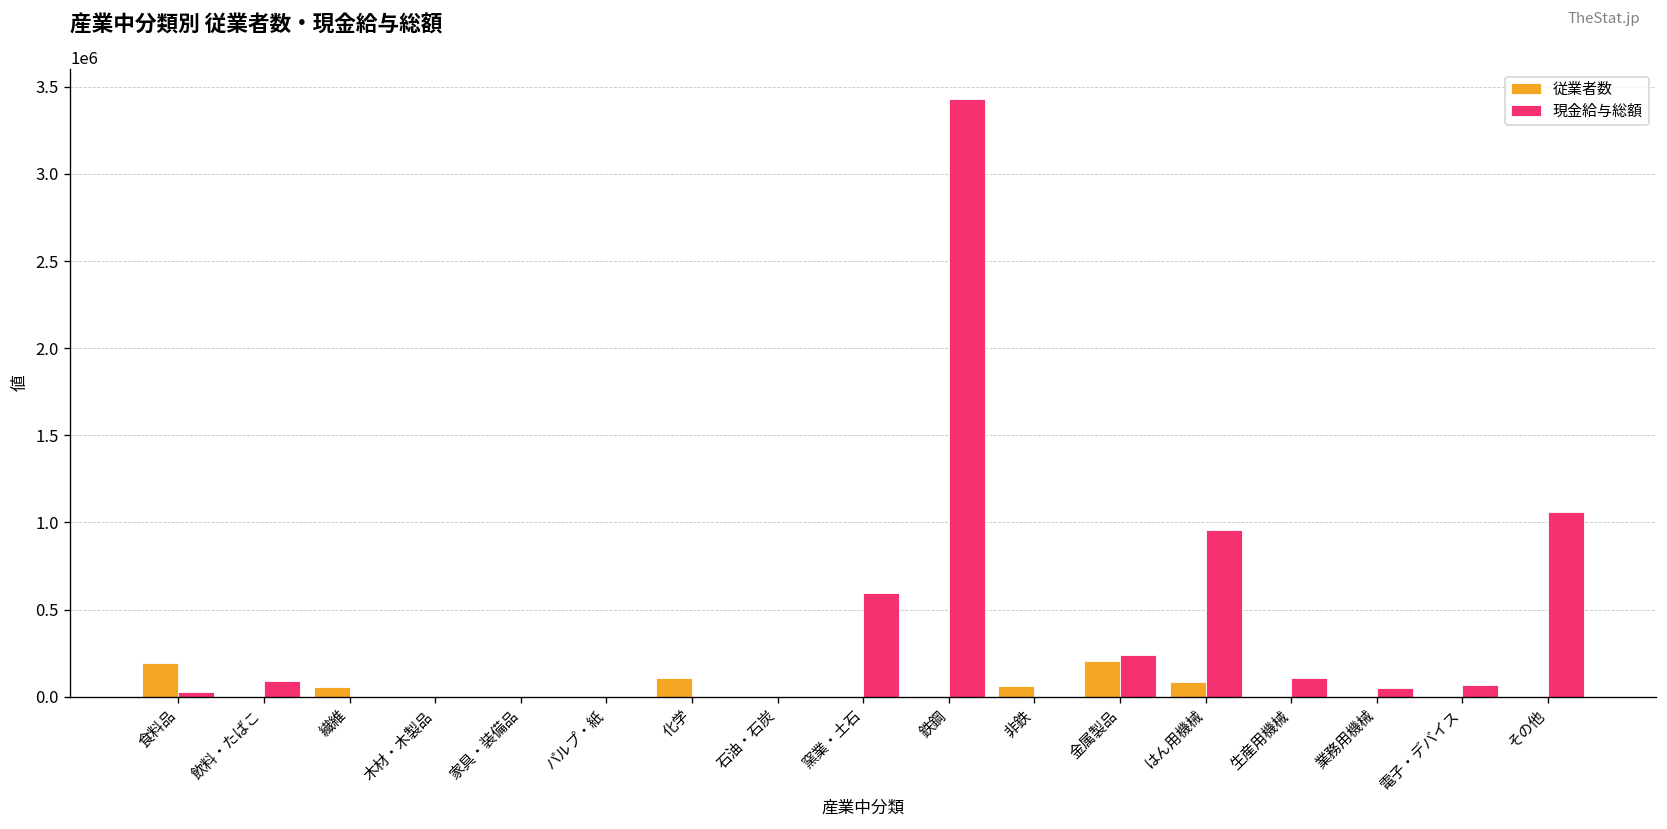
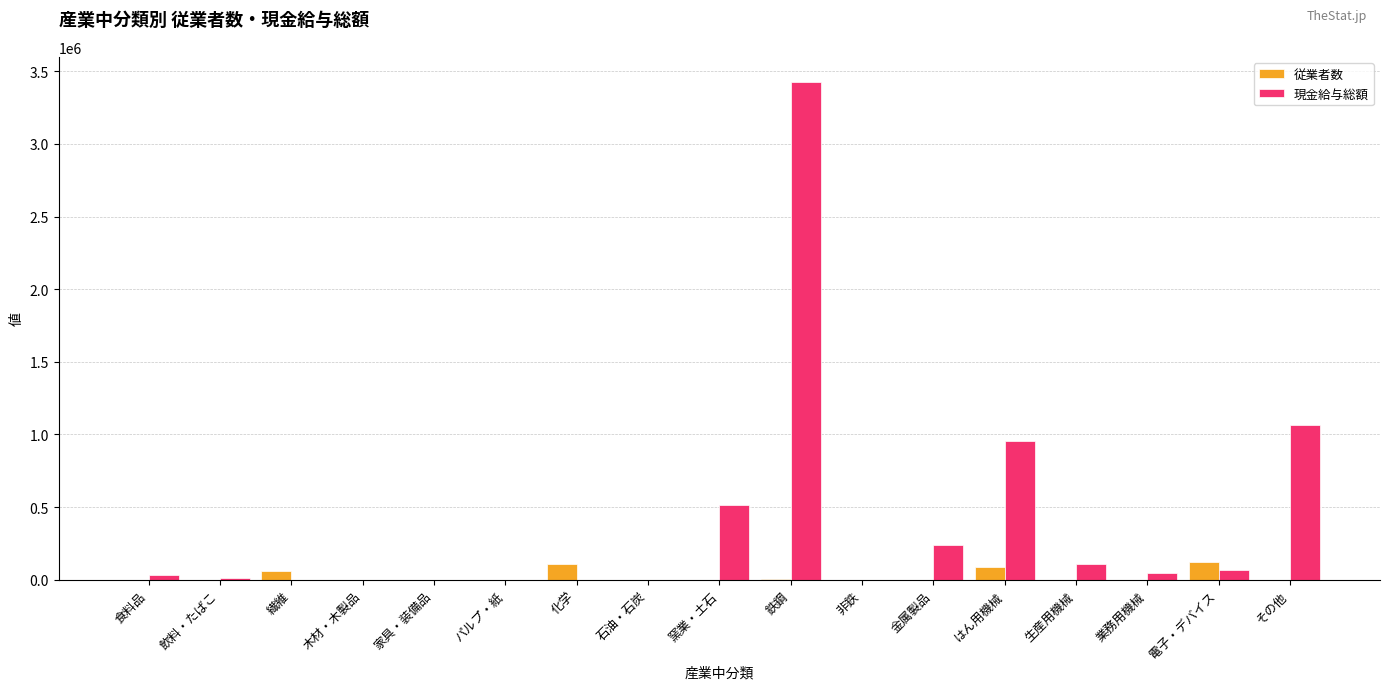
  {
    "従業者数": {
-     "食料品": 190000,
+     "食料品": 0,
      "繊維": 60000,
      "化学": 110000,
-     "非鉄": 60000,
-     "金属製品": 200000,
+     "非鉄": 0,
+     "金属製品": 0,
      "はん用機械": 90000,
-     "電子・デバイス": 0
+     "電子・デバイス": 120000
    },
    "現金給与総額": {
      "食料品": 30000,
-     "飲料・たばこ": 90000,
+     "飲料・たばこ": 10000,
      "繊維": 0,
      "木材・木製品": 0,
      "家具・装備品": 0,
      "パルプ・紙": 0,
      "化学": 0,
      "石油・石炭": 0,
-     "窯業・土石": 590000,
+     "窯業・土石": 520000,
      "鉄鋼": 3430000,
      "非鉄": 0,
      "金属製品": 240000,
      "はん用機械": 950000,
      "生産用機械": 110000,
      "業務用機械": 50000,
      "電子・デバイス": 70000,
      "その他": 1060000
    }
  }
